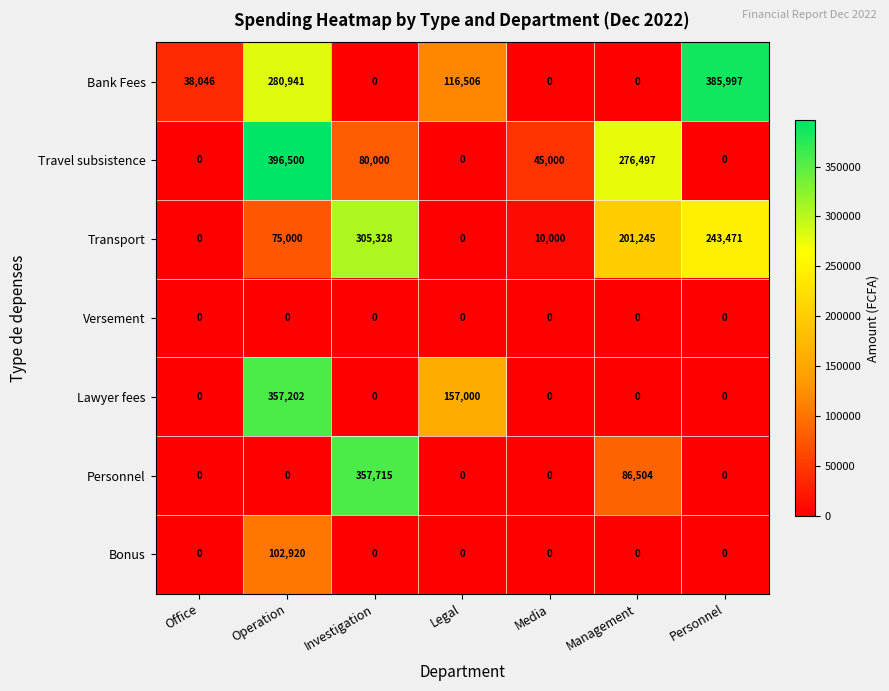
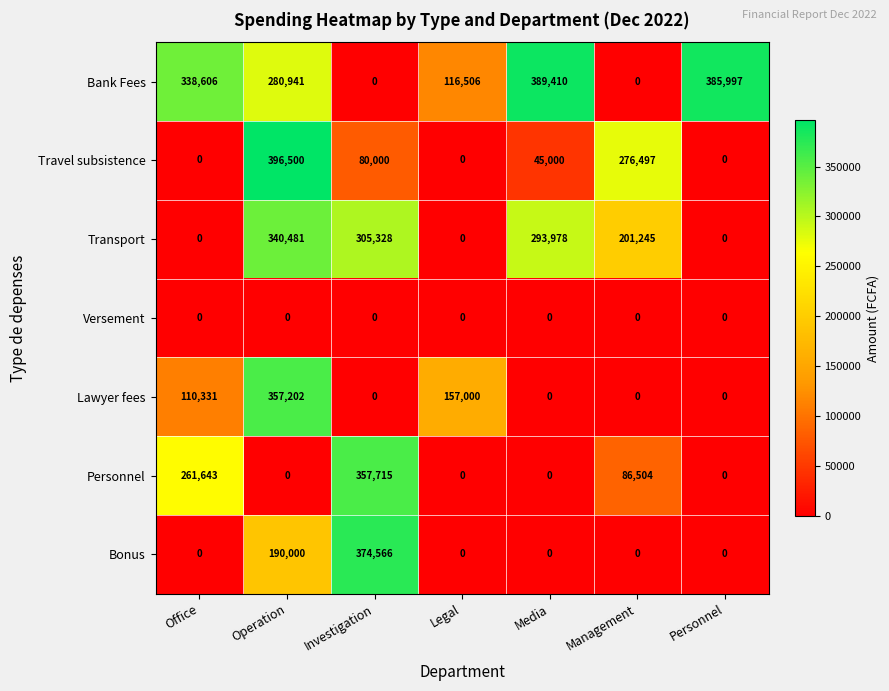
  {
    "Bank Fees": {
-     "Office": "38,046",
+     "Office": "338,606",
      "Operation": "280,941",
      "Investigation": "0",
      "Legal": "116,506",
-     "Media": "0",
+     "Media": "389,410",
      "Management": "0",
      "Personnel": "385,997"
    },
    "Travel subsistence": {
      "Office": "0",
      "Operation": "396,500",
      "Investigation": "80,000",
      "Legal": "0",
      "Media": "45,000",
      "Management": "276,497",
      "Personnel": "0"
    },
    "Transport": {
      "Office": "0",
-     "Operation": "75,000",
+     "Operation": "340,481",
      "Investigation": "305,328",
      "Legal": "0",
-     "Media": "10,000",
+     "Media": "293,978",
      "Management": "201,245",
-     "Personnel": "243,471"
+     "Personnel": "0"
    },
    "Versement": {
      "Office": "0",
      "Operation": "0",
      "Investigation": "0",
      "Legal": "0",
      "Media": "0",
      "Management": "0",
      "Personnel": "0"
    },
    "Lawyer fees": {
-     "Office": "0",
+     "Office": "110,331",
      "Operation": "357,202",
      "Investigation": "0",
      "Legal": "157,000",
      "Media": "0",
      "Management": "0",
      "Personnel": "0"
    },
    "Personnel": {
-     "Office": "0",
+     "Office": "261,643",
      "Operation": "0",
      "Investigation": "357,715",
      "Legal": "0",
      "Media": "0",
      "Management": "86,504",
      "Personnel": "0"
    },
    "Bonus": {
      "Office": "0",
-     "Operation": "102,920",
-     "Investigation": "0",
+     "Operation": "190,000",
+     "Investigation": "374,566",
      "Legal": "0",
      "Media": "0",
      "Management": "0",
      "Personnel": "0"
    }
  }
